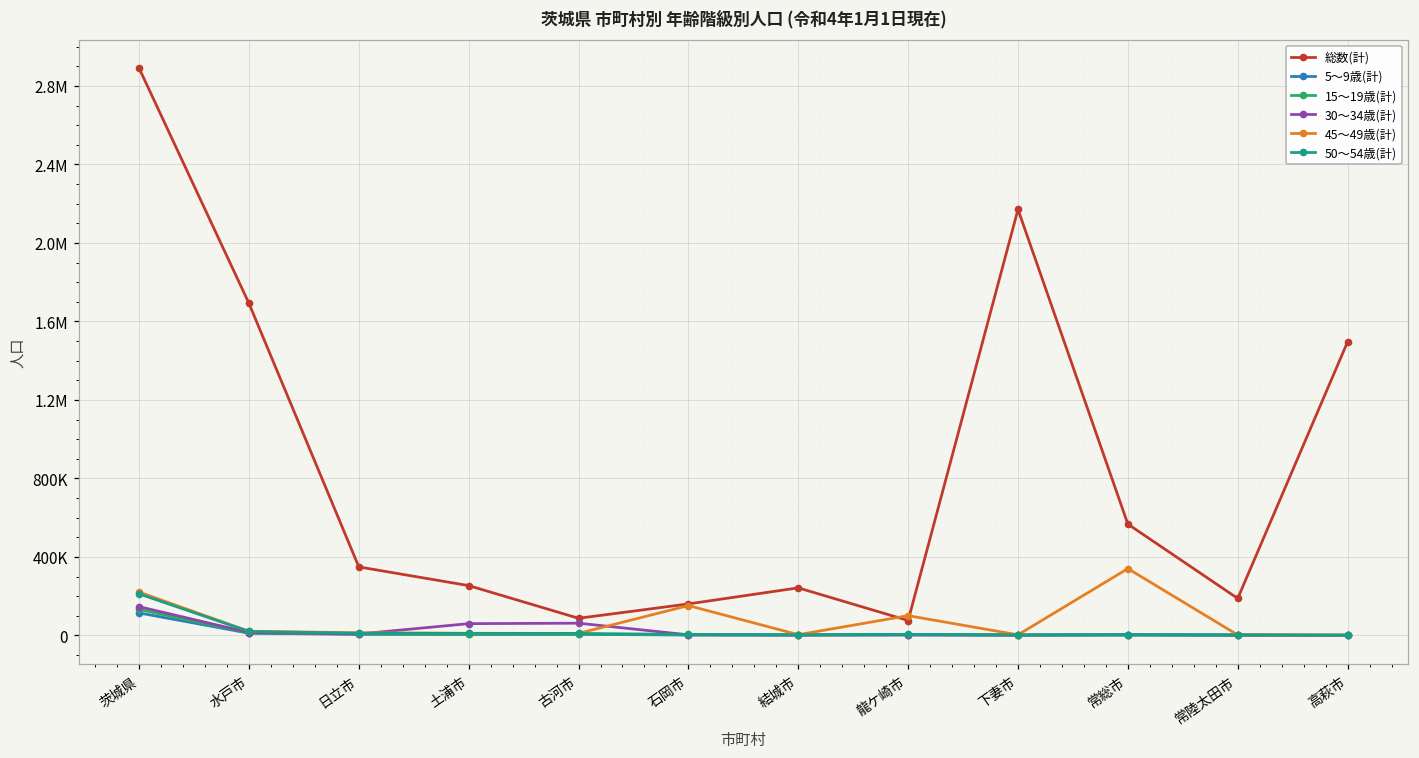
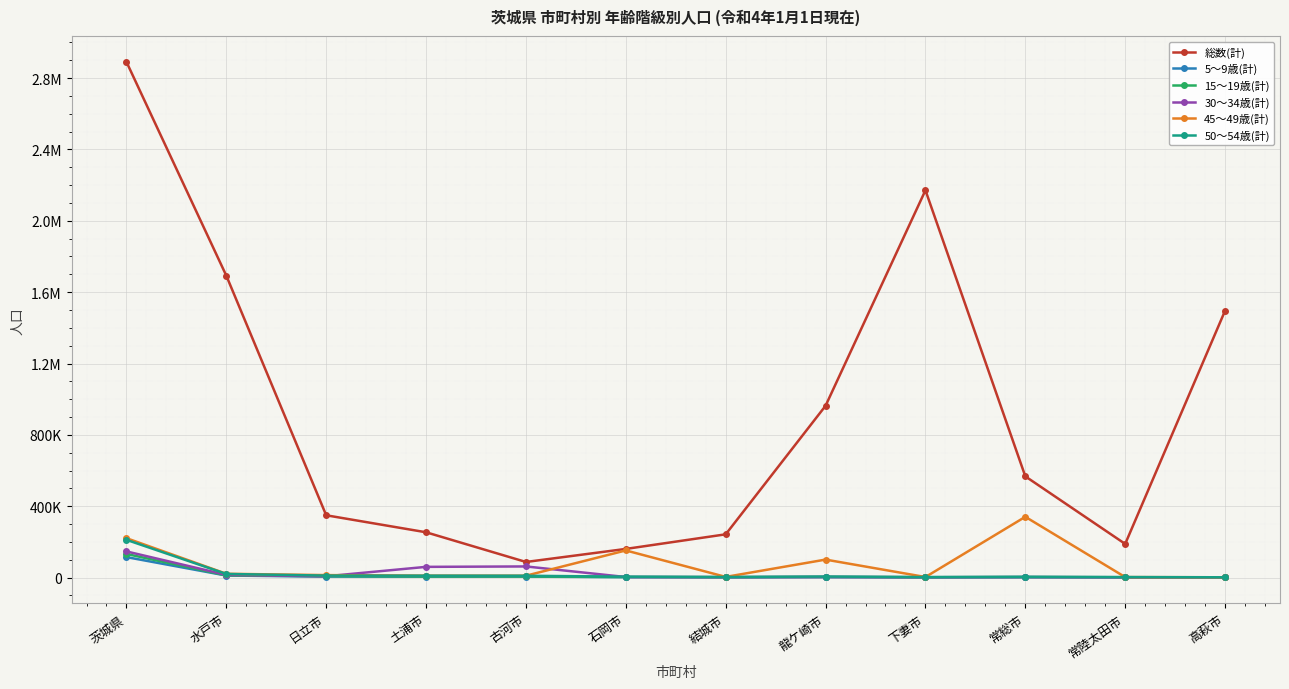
  {
    "総数(計)": {
      "茨城県": 2890000,
      "水戸市": 1690000,
      "日立市": 350000,
      "土浦市": 250000,
      "古河市": 90000,
      "結城市": 240000,
-     "龍ケ崎市": 80000,
+     "龍ケ崎市": 960000,
      "下妻市": 2170000,
      "常総市": 570000,
      "常陸太田市": 190000,
      "高萩市": 1500000
    },
    "5～9歳(計)": {
      "茨城県": 110000
    },
    "30～34歳(計)": {
      "茨城県": 150000,
      "土浦市": 60000,
      "古河市": 60000
    },
    "45～49歳(計)": {
      "龍ケ崎市": 100000,
      "常総市": 340000
    }
  }
